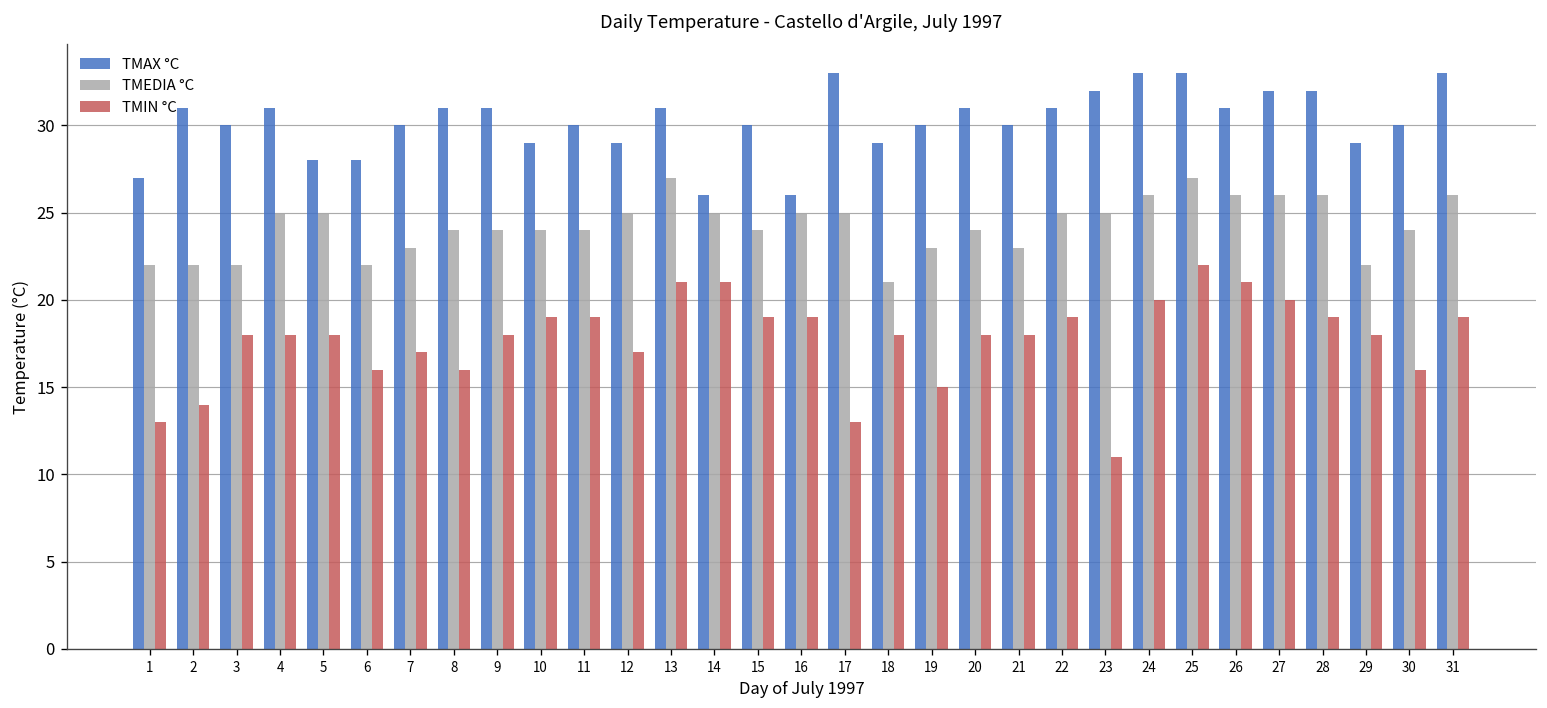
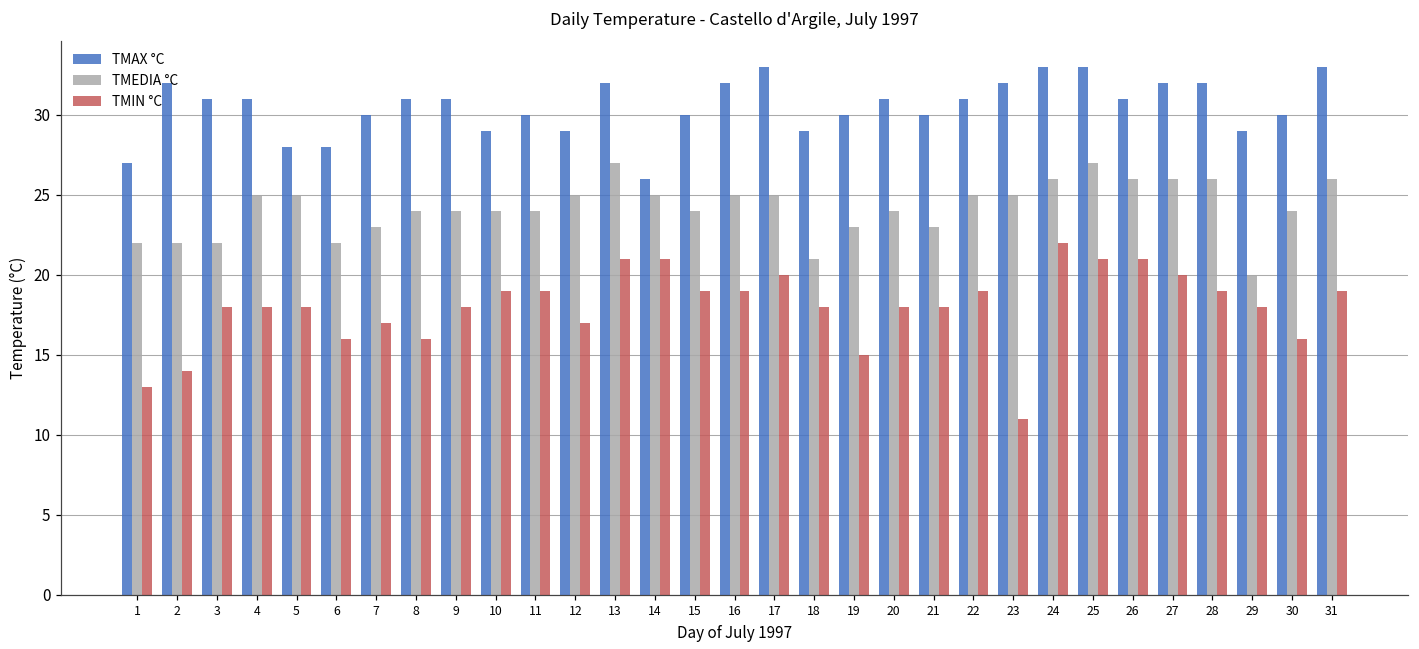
  {
    "TMAX °C": {
      "1": 27,
-     "2": 31,
-     "3": 30,
+     "2": 32,
+     "3": 31,
      "4": 31,
      "5": 28,
      "6": 28,
      "7": 30,
      "8": 31,
      "9": 31,
      "10": 29,
      "11": 30,
      "12": 29,
-     "13": 31,
+     "13": 32,
      "14": 26,
      "15": 30,
-     "16": 26,
+     "16": 32,
      "17": 33,
      "18": 29,
      "19": 30,
      "20": 31,
      "21": 30,
      "22": 31,
      "23": 32,
      "24": 33,
      "25": 33,
      "26": 31,
      "27": 32,
      "28": 32,
      "29": 29,
      "30": 30,
      "31": 33
    },
    "TMEDIA °C": {
      "1": 22,
      "2": 22,
      "3": 22,
      "4": 25,
      "5": 25,
      "6": 22,
      "7": 23,
      "8": 24,
      "9": 24,
      "10": 24,
      "11": 24,
      "12": 25,
      "13": 27,
      "14": 25,
      "15": 24,
      "16": 25,
      "17": 25,
      "18": 21,
      "19": 23,
      "20": 24,
      "21": 23,
      "22": 25,
      "23": 25,
      "24": 26,
      "25": 27,
      "26": 26,
      "27": 26,
      "28": 26,
-     "29": 22,
+     "29": 20,
      "30": 24,
      "31": 26
    },
    "TMIN °C": {
      "1": 13,
      "2": 14,
      "3": 18,
      "4": 18,
      "5": 18,
      "6": 16,
      "7": 17,
      "8": 16,
      "9": 18,
      "10": 19,
      "11": 19,
      "12": 17,
      "13": 21,
      "14": 21,
      "15": 19,
      "16": 19,
-     "17": 13,
+     "17": 20,
      "18": 18,
      "19": 15,
      "20": 18,
      "21": 18,
      "22": 19,
      "23": 11,
-     "24": 20,
-     "25": 22,
+     "24": 22,
+     "25": 21,
      "26": 21,
      "27": 20,
      "28": 19,
      "29": 18,
      "30": 16,
      "31": 19
    }
  }
